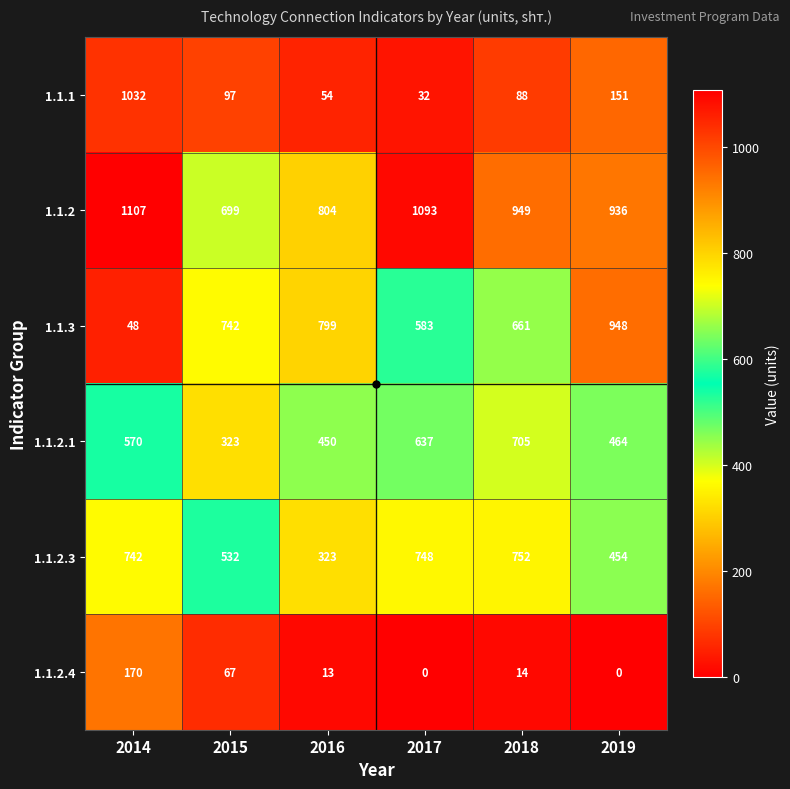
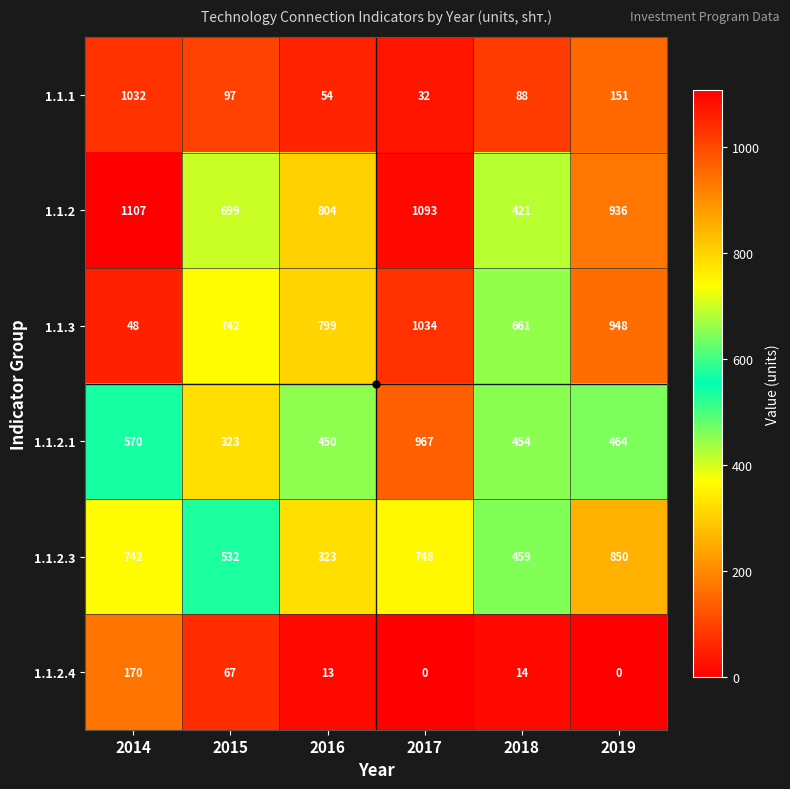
  {
    "1.1.1": {
      "2014": 1032,
      "2015": 97,
      "2016": 54,
      "2017": 32,
      "2018": 88,
      "2019": 151
    },
    "1.1.2": {
      "2014": 1107,
      "2015": 699,
      "2016": 804,
      "2017": 1093,
-     "2018": 949,
+     "2018": 421,
      "2019": 936
    },
    "1.1.3": {
      "2014": 48,
      "2015": 742,
      "2016": 799,
-     "2017": 583,
+     "2017": 1034,
      "2018": 661,
      "2019": 948
    },
    "1.1.2.1": {
      "2014": 570,
      "2015": 323,
      "2016": 450,
-     "2017": 637,
-     "2018": 705,
+     "2017": 967,
+     "2018": 454,
      "2019": 464
    },
    "1.1.2.3": {
      "2014": 742,
      "2015": 532,
      "2016": 323,
      "2017": 748,
-     "2018": 752,
-     "2019": 454
+     "2018": 459,
+     "2019": 850
    },
    "1.1.2.4": {
      "2014": 170,
      "2015": 67,
      "2016": 13,
      "2017": 0,
      "2018": 14,
      "2019": 0
    }
  }
